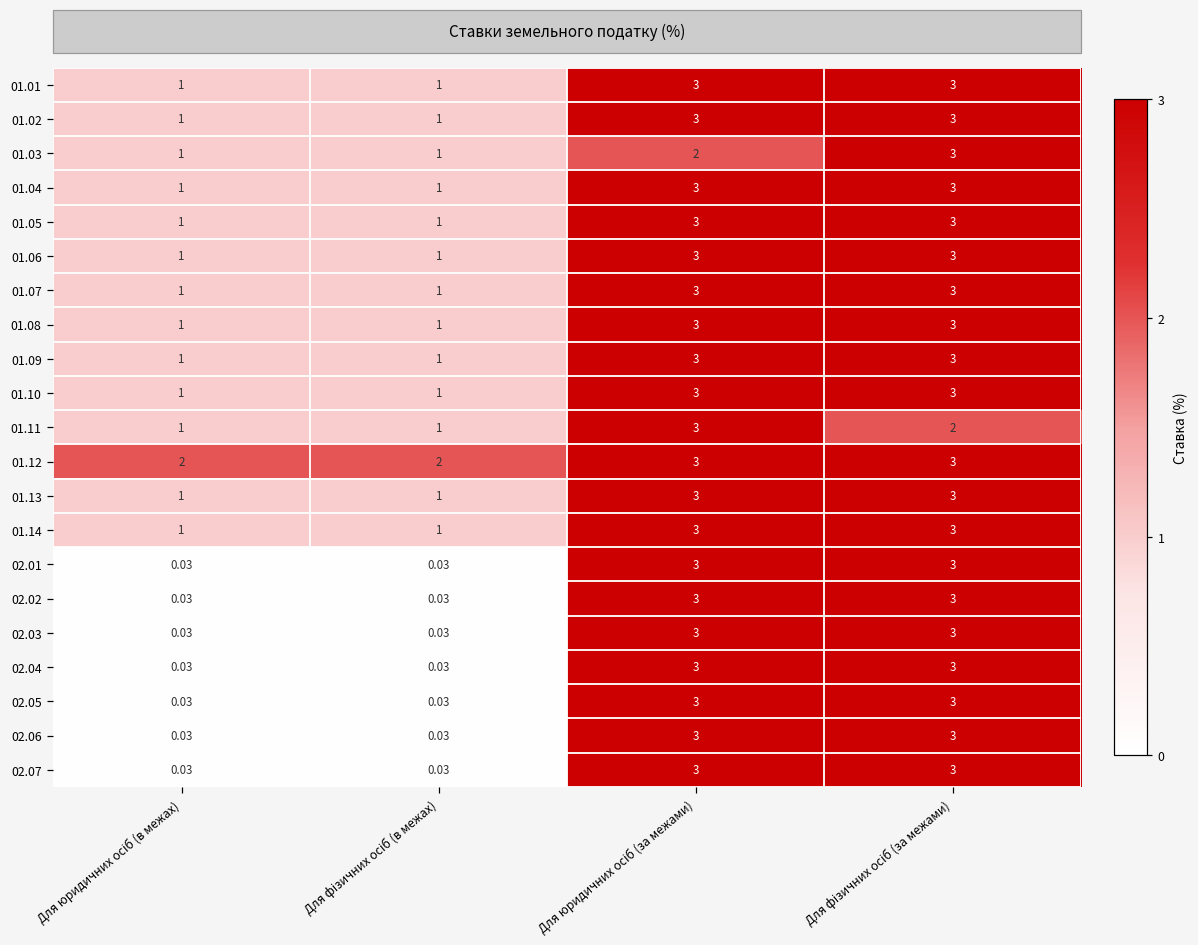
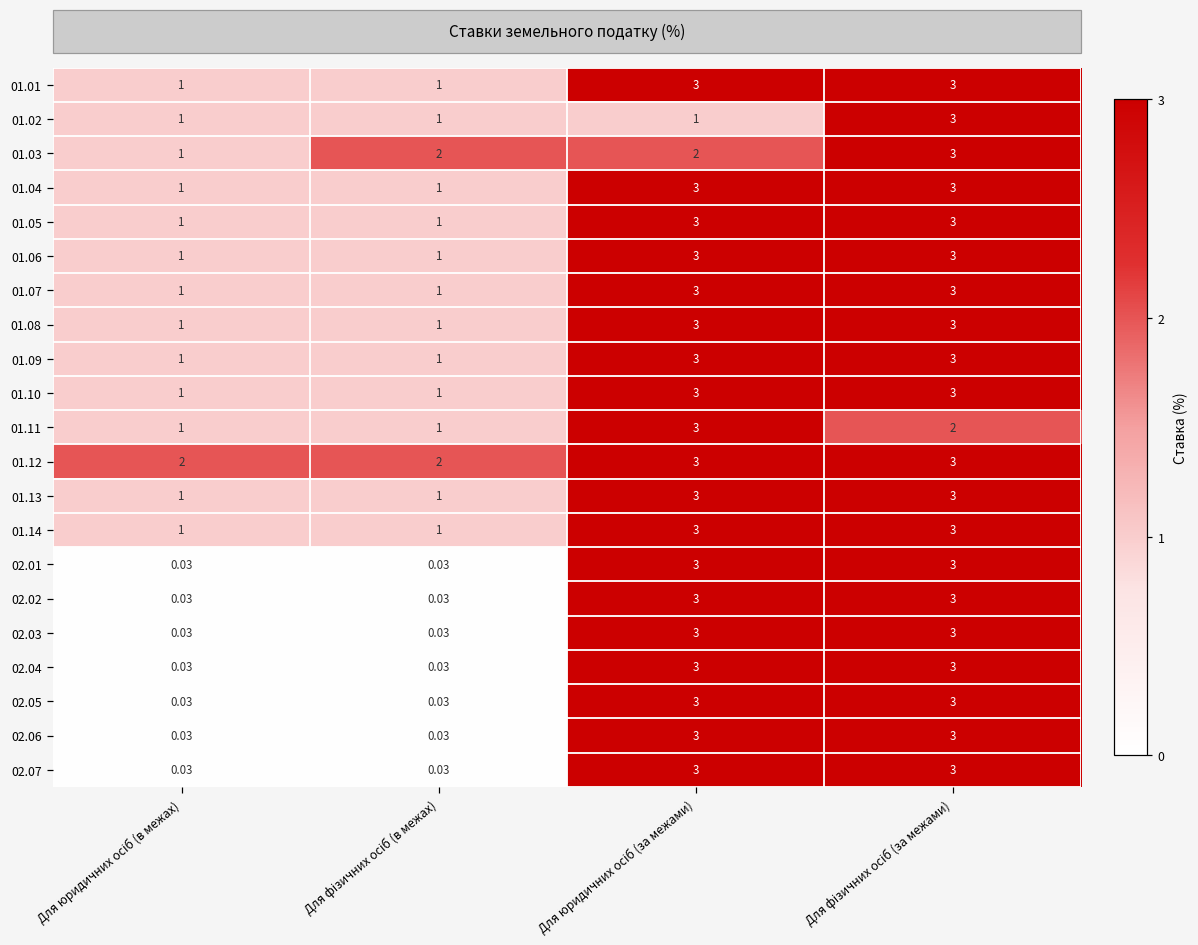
  {
    "01.01": {
      "Для юридичних осіб (в межах)": 1,
      "Для фізичних осіб (в межах)": 1,
      "Для юридичних осіб (за межами)": 3,
      "Для фізичних осіб (за межами)": 3
    },
    "01.02": {
      "Для юридичних осіб (в межах)": 1,
      "Для фізичних осіб (в межах)": 1,
-     "Для юридичних осіб (за межами)": 3,
+     "Для юридичних осіб (за межами)": 1,
      "Для фізичних осіб (за межами)": 3
    },
    "01.03": {
      "Для юридичних осіб (в межах)": 1,
-     "Для фізичних осіб (в межах)": 1,
+     "Для фізичних осіб (в межах)": 2,
      "Для юридичних осіб (за межами)": 2,
      "Для фізичних осіб (за межами)": 3
    },
    "01.04": {
      "Для юридичних осіб (в межах)": 1,
      "Для фізичних осіб (в межах)": 1,
      "Для юридичних осіб (за межами)": 3,
      "Для фізичних осіб (за межами)": 3
    },
    "01.05": {
      "Для юридичних осіб (в межах)": 1,
      "Для фізичних осіб (в межах)": 1,
      "Для юридичних осіб (за межами)": 3,
      "Для фізичних осіб (за межами)": 3
    },
    "01.06": {
      "Для юридичних осіб (в межах)": 1,
      "Для фізичних осіб (в межах)": 1,
      "Для юридичних осіб (за межами)": 3,
      "Для фізичних осіб (за межами)": 3
    },
    "01.07": {
      "Для юридичних осіб (в межах)": 1,
      "Для фізичних осіб (в межах)": 1,
      "Для юридичних осіб (за межами)": 3,
      "Для фізичних осіб (за межами)": 3
    },
    "01.08": {
      "Для юридичних осіб (в межах)": 1,
      "Для фізичних осіб (в межах)": 1,
      "Для юридичних осіб (за межами)": 3,
      "Для фізичних осіб (за межами)": 3
    },
    "01.09": {
      "Для юридичних осіб (в межах)": 1,
      "Для фізичних осіб (в межах)": 1,
      "Для юридичних осіб (за межами)": 3,
      "Для фізичних осіб (за межами)": 3
    },
    "01.10": {
      "Для юридичних осіб (в межах)": 1,
      "Для фізичних осіб (в межах)": 1,
      "Для юридичних осіб (за межами)": 3,
      "Для фізичних осіб (за межами)": 3
    },
    "01.11": {
      "Для юридичних осіб (в межах)": 1,
      "Для фізичних осіб (в межах)": 1,
      "Для юридичних осіб (за межами)": 3,
      "Для фізичних осіб (за межами)": 2
    },
    "01.12": {
      "Для юридичних осіб (в межах)": 2,
      "Для фізичних осіб (в межах)": 2,
      "Для юридичних осіб (за межами)": 3,
      "Для фізичних осіб (за межами)": 3
    },
    "01.13": {
      "Для юридичних осіб (в межах)": 1,
      "Для фізичних осіб (в межах)": 1,
      "Для юридичних осіб (за межами)": 3,
      "Для фізичних осіб (за межами)": 3
    },
    "01.14": {
      "Для юридичних осіб (в межах)": 1,
      "Для фізичних осіб (в межах)": 1,
      "Для юридичних осіб (за межами)": 3,
      "Для фізичних осіб (за межами)": 3
    },
    "02.01": {
      "Для юридичних осіб (в межах)": 0.03,
      "Для фізичних осіб (в межах)": 0.03,
      "Для юридичних осіб (за межами)": 3,
      "Для фізичних осіб (за межами)": 3
    },
    "02.02": {
      "Для юридичних осіб (в межах)": 0.03,
      "Для фізичних осіб (в межах)": 0.03,
      "Для юридичних осіб (за межами)": 3,
      "Для фізичних осіб (за межами)": 3
    },
    "02.03": {
      "Для юридичних осіб (в межах)": 0.03,
      "Для фізичних осіб (в межах)": 0.03,
      "Для юридичних осіб (за межами)": 3,
      "Для фізичних осіб (за межами)": 3
    },
    "02.04": {
      "Для юридичних осіб (в межах)": 0.03,
      "Для фізичних осіб (в межах)": 0.03,
      "Для юридичних осіб (за межами)": 3,
      "Для фізичних осіб (за межами)": 3
    },
    "02.05": {
      "Для юридичних осіб (в межах)": 0.03,
      "Для фізичних осіб (в межах)": 0.03,
      "Для юридичних осіб (за межами)": 3,
      "Для фізичних осіб (за межами)": 3
    },
    "02.06": {
      "Для юридичних осіб (в межах)": 0.03,
      "Для фізичних осіб (в межах)": 0.03,
      "Для юридичних осіб (за межами)": 3,
      "Для фізичних осіб (за межами)": 3
    },
    "02.07": {
      "Для юридичних осіб (в межах)": 0.03,
      "Для фізичних осіб (в межах)": 0.03,
      "Для юридичних осіб (за межами)": 3,
      "Для фізичних осіб (за межами)": 3
    }
  }
